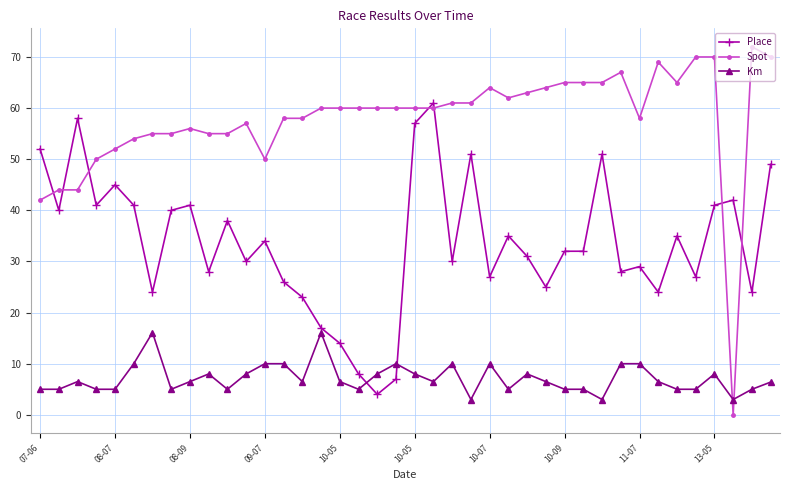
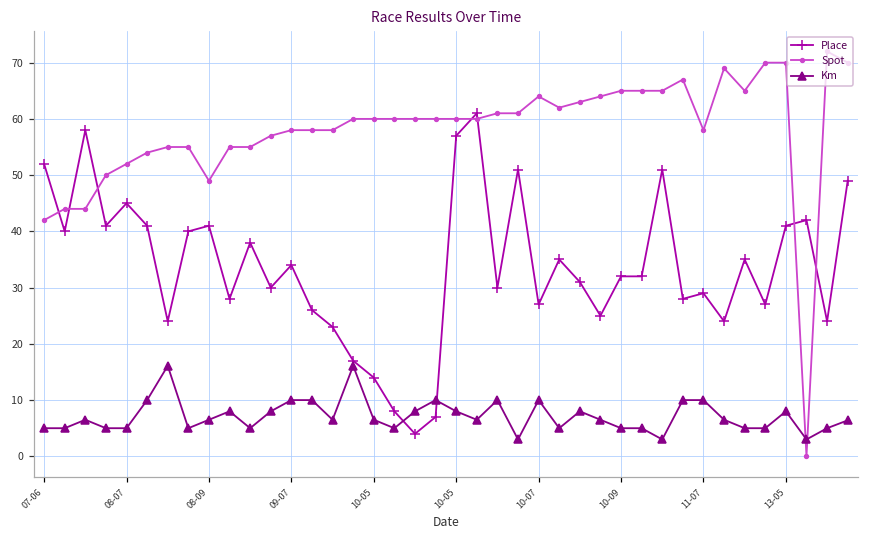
  {
    "Spot": {
      "07-06": 42,
      "08-07": 52,
-     "08-09": 56,
-     "09-07": 50,
+     "08-09": 49,
+     "09-07": 58,
      "10-07": 64,
      "10-09": 65,
      "11-07": 58,
      "13-05": 70
    }
  }
